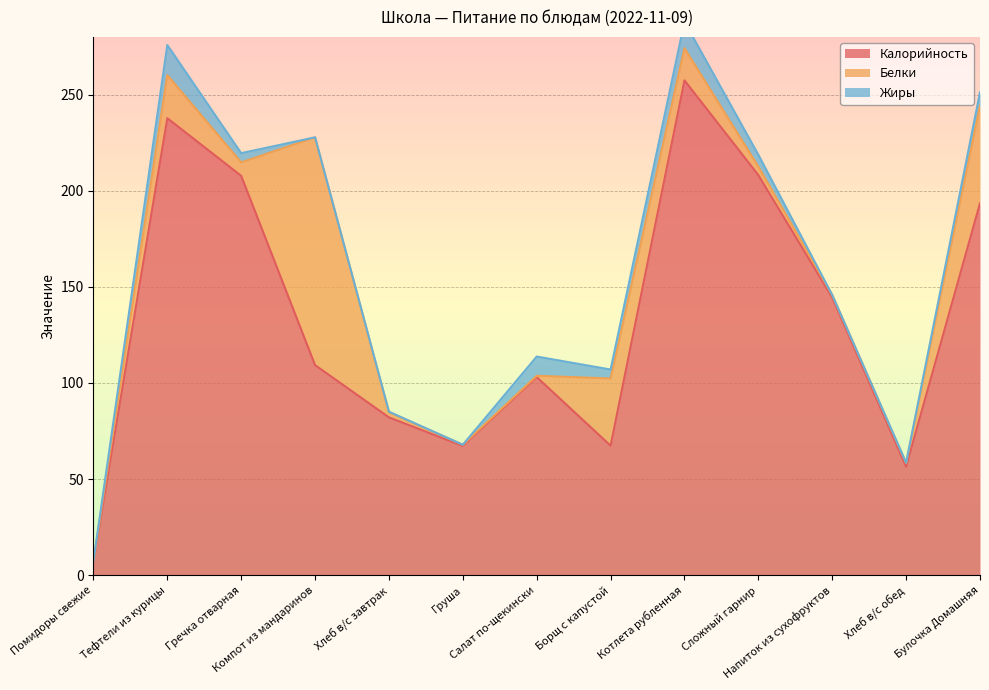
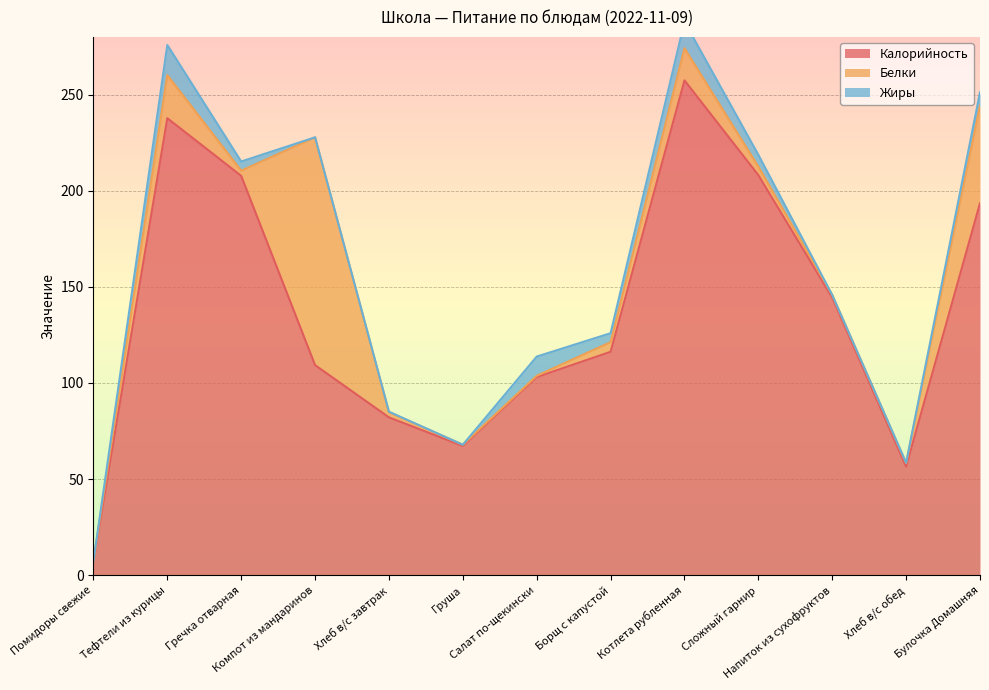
  {
    "Калорийность": {
      "Тефтели из курицы": 238,
      "Гречка отварная": 208,
      "Компот из мандаринов": 109,
      "Хлеб в/с завтрак": 82,
-     "Борщ с капустой": 67,
+     "Борщ с капустой": 116,
      "Котлета рубленная": 257,
      "Сложный гарнир": 208,
      "Хлеб в/с обед": 56,
      "Булочка Домашняя": 193
    },
    "Белки": {
      "Тефтели из курицы": 22,
-     "Гречка отварная": 7,
-     "Борщ с капустой": 35,
+     "Гречка отварная": 3,
+     "Борщ с капустой": 5,
      "Котлета рубленная": 17,
      "Сложный гарнир": 4,
      "Булочка Домашняя": 51
    },
    "Жиры": {
      "Тефтели из курицы": 16,
      "Гречка отварная": 5,
      "Салат по-щекински": 10,
      "Борщ с капустой": 5,
      "Сложный гарнир": 6,
      "Булочка Домашняя": 7
    }
  }
